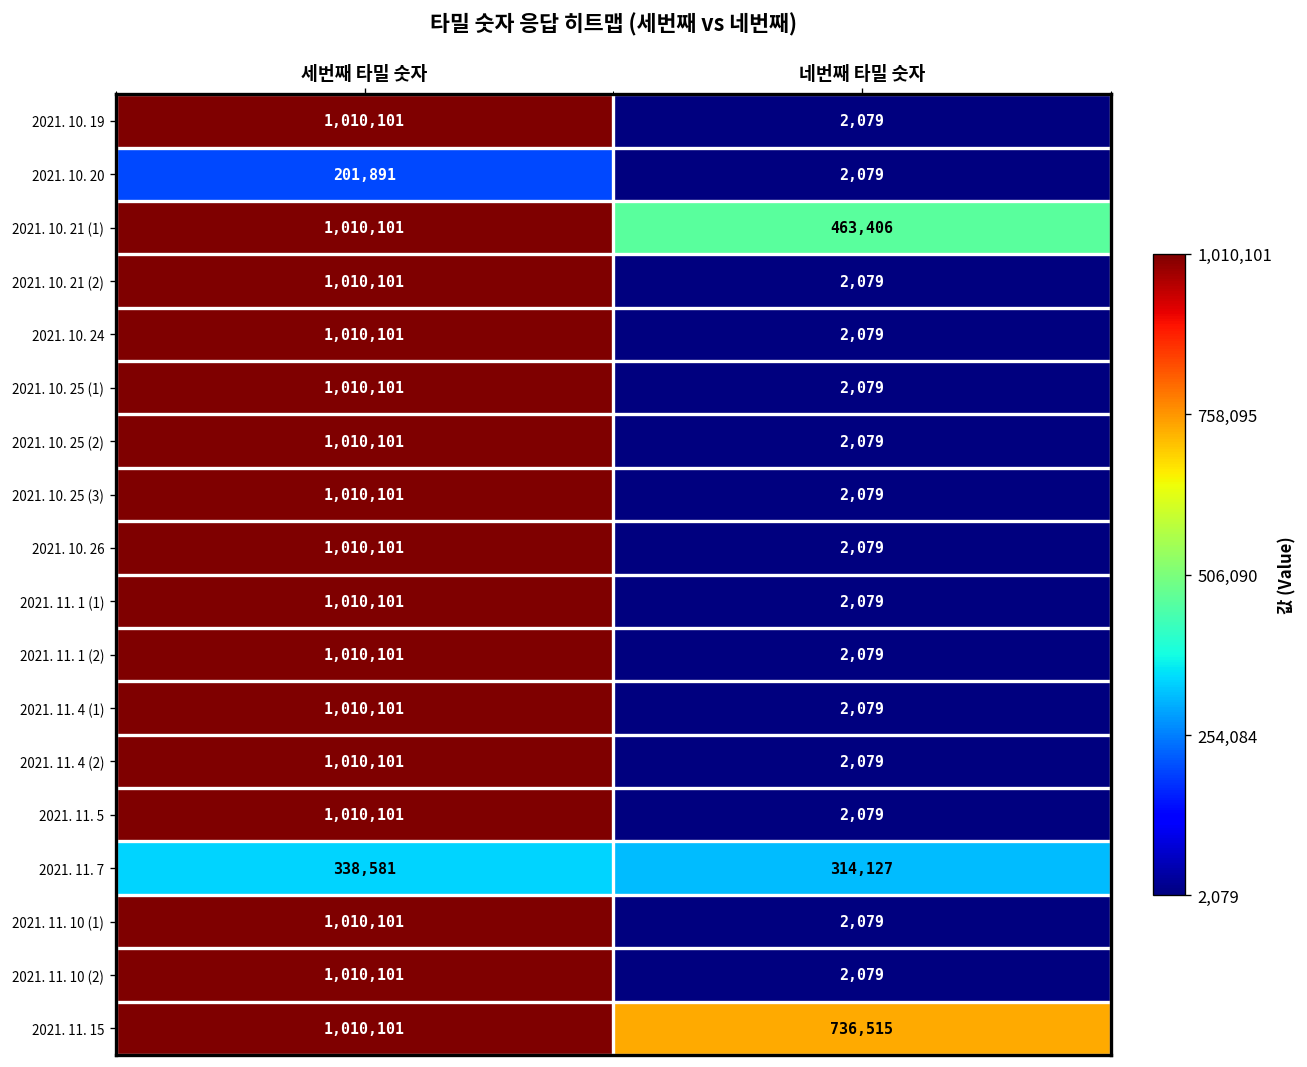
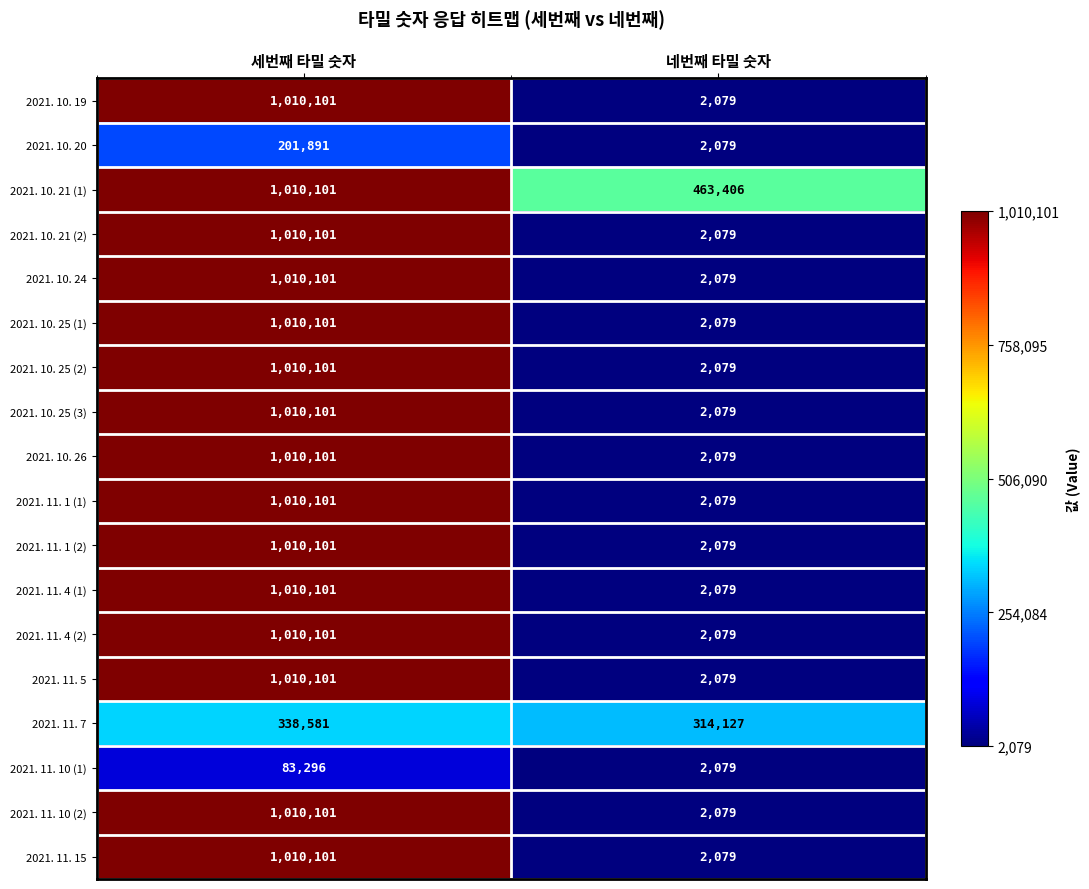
  {
    "2021. 10. 19": {
      "세번째 타밀 숫자": "1,010,101",
      "네번째 타밀 숫자": "2,079"
    },
    "2021. 10. 20": {
      "세번째 타밀 숫자": "201,891",
      "네번째 타밀 숫자": "2,079"
    },
    "2021. 10. 21 (1)": {
      "세번째 타밀 숫자": "1,010,101",
      "네번째 타밀 숫자": "463,406"
    },
    "2021. 10. 21 (2)": {
      "세번째 타밀 숫자": "1,010,101",
      "네번째 타밀 숫자": "2,079"
    },
    "2021. 10. 24": {
      "세번째 타밀 숫자": "1,010,101",
      "네번째 타밀 숫자": "2,079"
    },
    "2021. 10. 25 (1)": {
      "세번째 타밀 숫자": "1,010,101",
      "네번째 타밀 숫자": "2,079"
    },
    "2021. 10. 25 (2)": {
      "세번째 타밀 숫자": "1,010,101",
      "네번째 타밀 숫자": "2,079"
    },
    "2021. 10. 25 (3)": {
      "세번째 타밀 숫자": "1,010,101",
      "네번째 타밀 숫자": "2,079"
    },
    "2021. 10. 26": {
      "세번째 타밀 숫자": "1,010,101",
      "네번째 타밀 숫자": "2,079"
    },
    "2021. 11. 1 (1)": {
      "세번째 타밀 숫자": "1,010,101",
      "네번째 타밀 숫자": "2,079"
    },
    "2021. 11. 1 (2)": {
      "세번째 타밀 숫자": "1,010,101",
      "네번째 타밀 숫자": "2,079"
    },
    "2021. 11. 4 (1)": {
      "세번째 타밀 숫자": "1,010,101",
      "네번째 타밀 숫자": "2,079"
    },
    "2021. 11. 4 (2)": {
      "세번째 타밀 숫자": "1,010,101",
      "네번째 타밀 숫자": "2,079"
    },
    "2021. 11. 5": {
      "세번째 타밀 숫자": "1,010,101",
      "네번째 타밀 숫자": "2,079"
    },
    "2021. 11. 7": {
      "세번째 타밀 숫자": "338,581",
      "네번째 타밀 숫자": "314,127"
    },
    "2021. 11. 10 (1)": {
-     "세번째 타밀 숫자": "1,010,101",
+     "세번째 타밀 숫자": "83,296",
      "네번째 타밀 숫자": "2,079"
    },
    "2021. 11. 10 (2)": {
      "세번째 타밀 숫자": "1,010,101",
      "네번째 타밀 숫자": "2,079"
    },
    "2021. 11. 15": {
      "세번째 타밀 숫자": "1,010,101",
-     "네번째 타밀 숫자": "736,515"
+     "네번째 타밀 숫자": "2,079"
    }
  }
